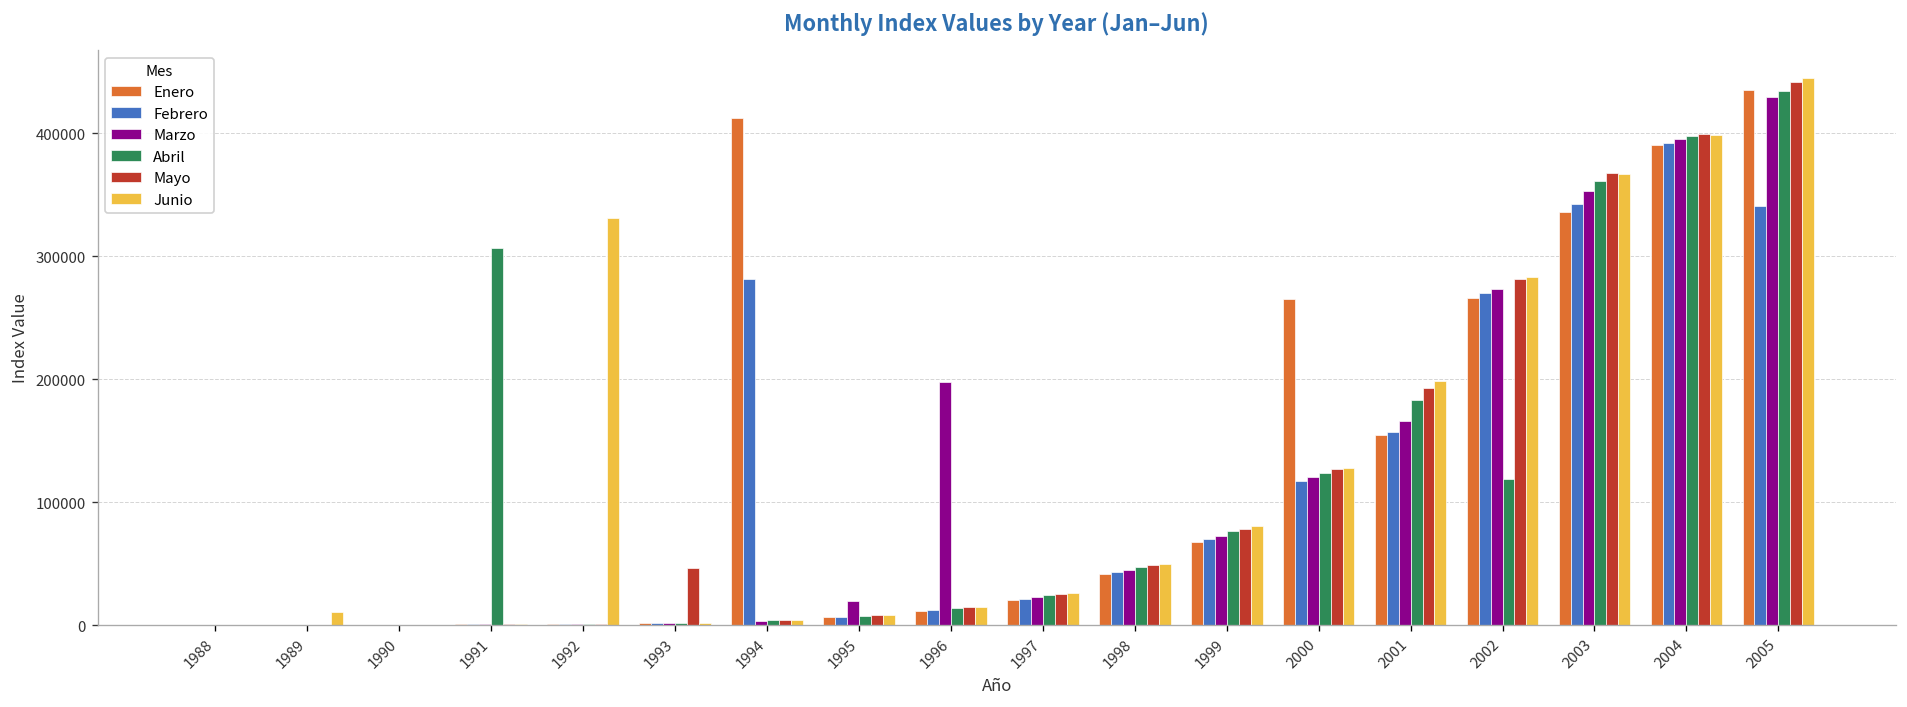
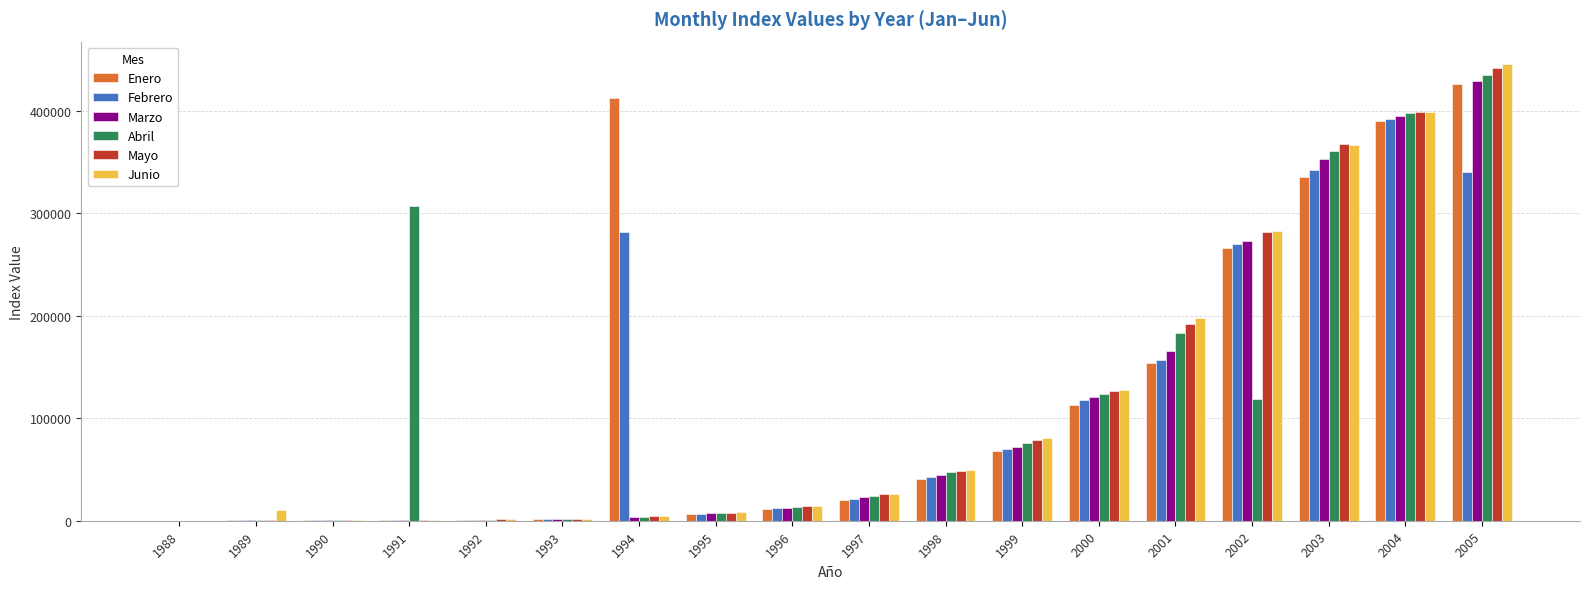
  {
    "Enero": {
      "1994": 412000,
      "1995": 7000,
      "1996": 12000,
      "1997": 20000,
      "1998": 41000,
      "1999": 68000,
-     "2000": 265000,
+     "2000": 113000,
      "2001": 154000,
      "2002": 266000,
      "2003": 336000,
      "2004": 390000,
-     "2005": 435000
+     "2005": 426000
    },
    "Febrero": {
      "1994": 282000,
      "1995": 7000,
      "1996": 12000,
      "1997": 22000,
      "1998": 43000,
      "1999": 70000,
      "2000": 117000,
      "2001": 157000,
      "2002": 270000,
      "2003": 342000,
      "2004": 392000,
      "2005": 341000
    },
    "Marzo": {
      "1994": 3000,
-     "1995": 20000,
-     "1996": 197000,
+     "1995": 7000,
+     "1996": 13000,
      "1997": 23000,
      "1998": 45000,
      "1999": 72000,
      "2000": 121000,
      "2001": 166000,
      "2002": 273000,
      "2003": 353000,
      "2004": 395000,
      "2005": 429000
    },
    "Abril": {
      "1991": 307000,
      "1994": 4000,
      "1995": 8000,
      "1996": 14000,
      "1997": 25000,
      "1998": 47000,
      "1999": 76000,
      "2000": 124000,
      "2001": 183000,
      "2002": 118000,
      "2003": 361000,
      "2004": 397000,
      "2005": 435000
    },
    "Mayo": {
-     "1993": 46000,
+     "1993": 2000,
      "1994": 4000,
      "1995": 8000,
      "1996": 14000,
      "1997": 26000,
      "1998": 49000,
      "1999": 78000,
      "2000": 127000,
      "2001": 192000,
      "2002": 281000,
      "2003": 368000,
      "2004": 399000,
      "2005": 441000
    },
    "Junio": {
      "1989": 11000,
-     "1992": 331000,
+     "1992": 1000,
      "1994": 4000,
      "1995": 8000,
      "1996": 15000,
      "1997": 26000,
      "1998": 49000,
      "1999": 81000,
      "2000": 127000,
      "2001": 198000,
      "2002": 283000,
      "2003": 367000,
      "2004": 398000,
      "2005": 445000
    }
  }
